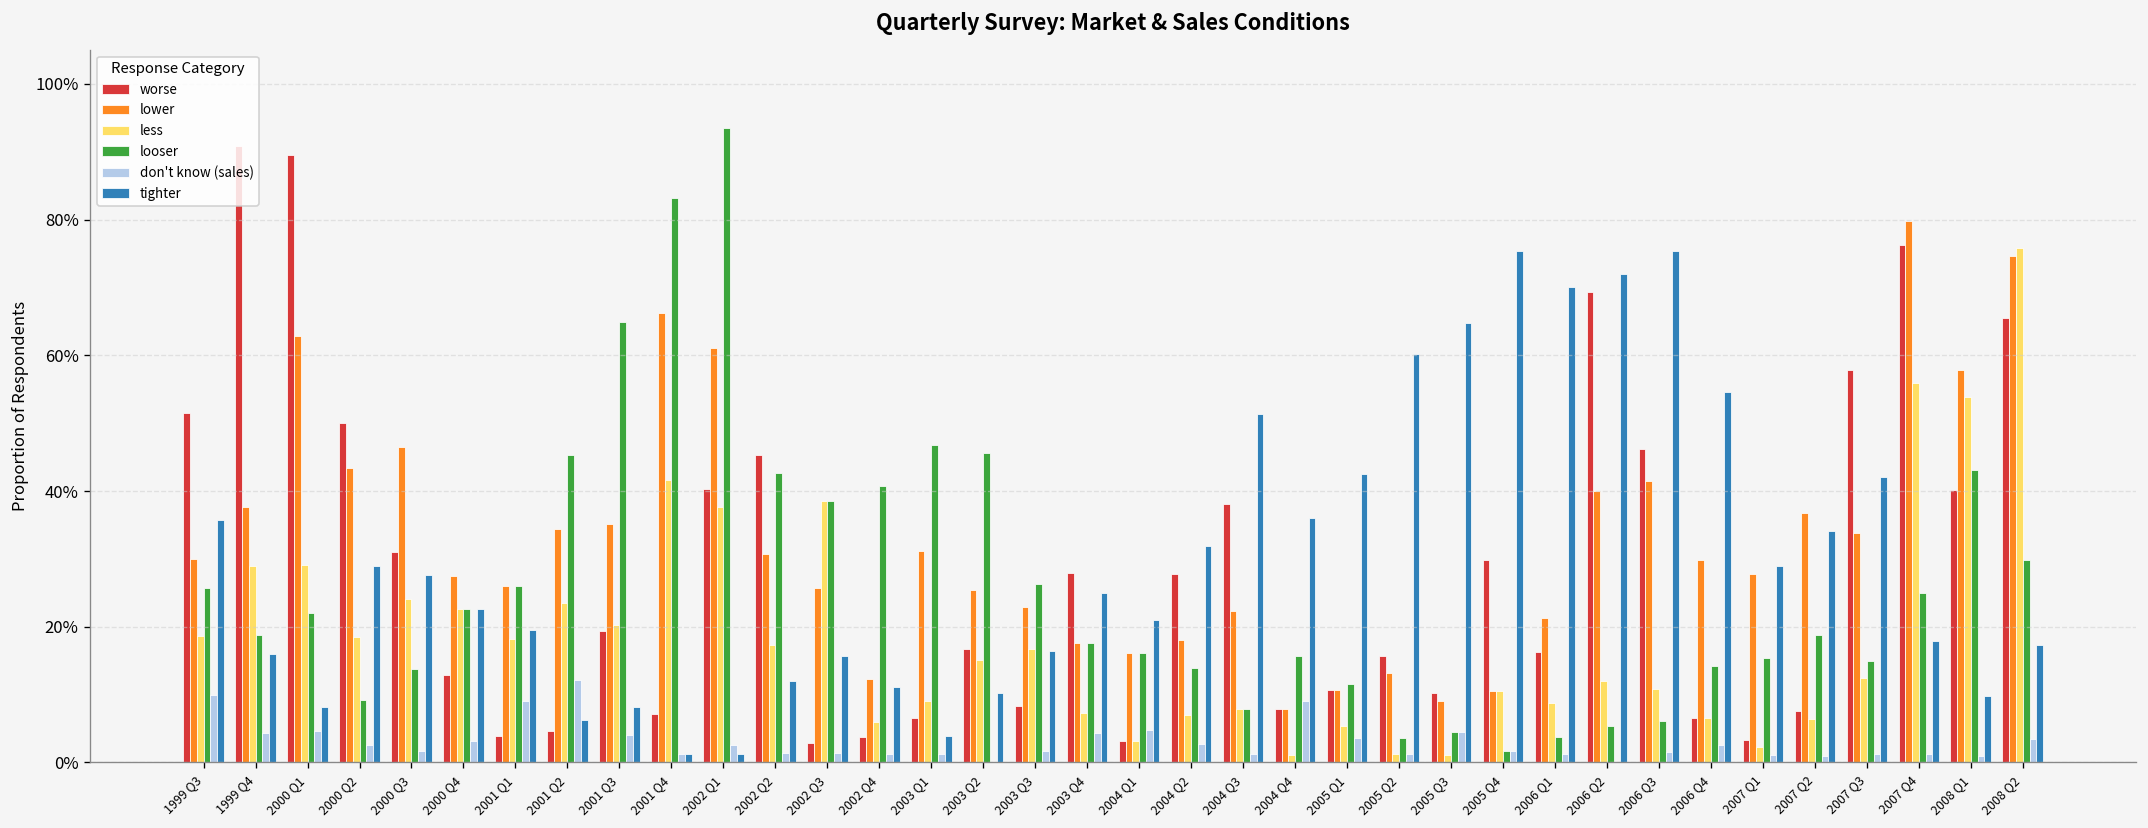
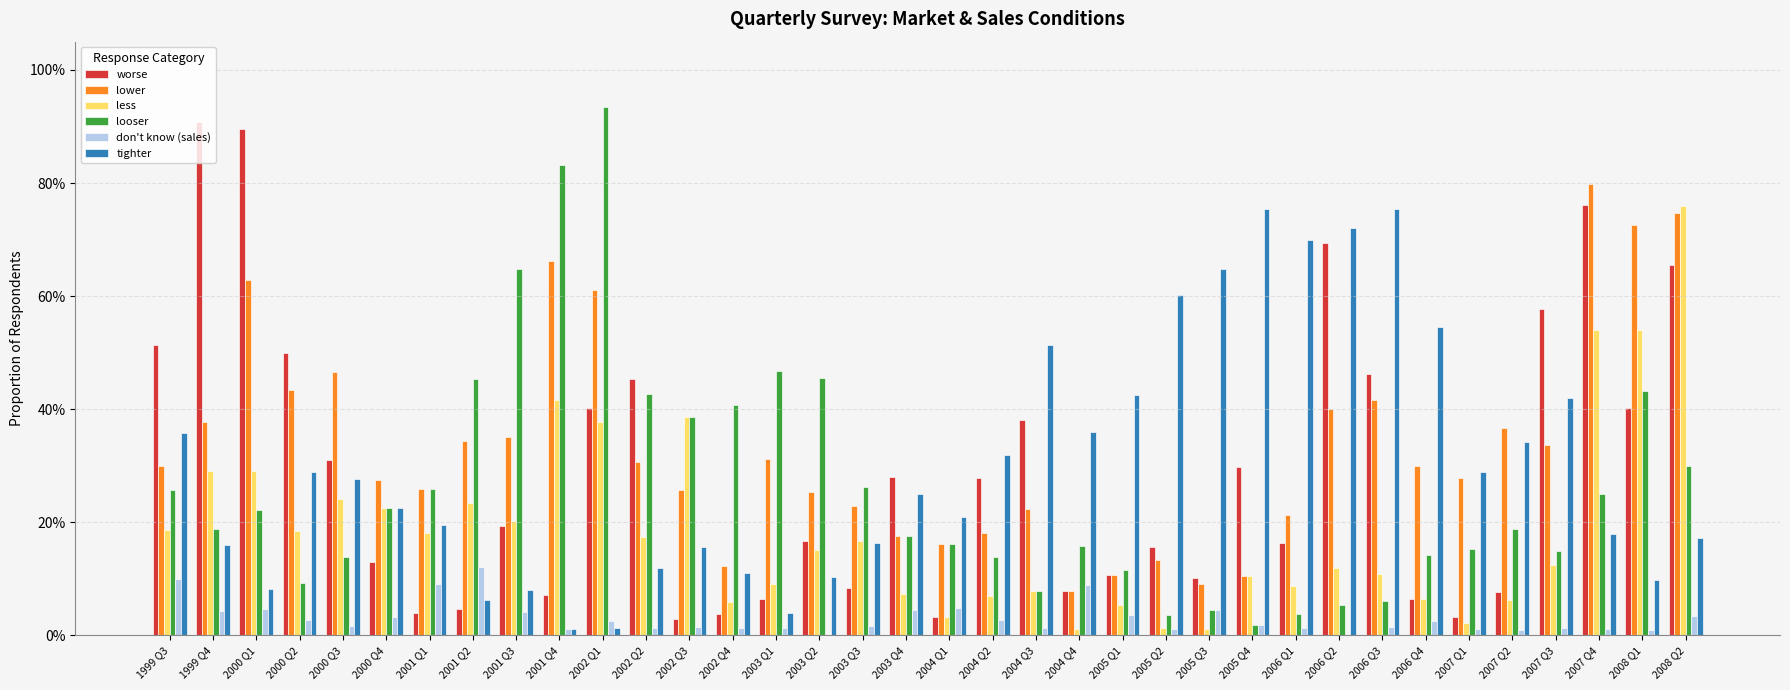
  {
    "lower": {
      "1999 Q3": "30%",
      "1999 Q4": "38%",
      "2000 Q1": "63%",
      "2000 Q2": "43%",
      "2000 Q3": "47%",
      "2000 Q4": "27%",
      "2001 Q1": "26%",
      "2001 Q2": "34%",
      "2001 Q3": "35%",
      "2001 Q4": "66%",
      "2002 Q1": "61%",
      "2002 Q2": "31%",
      "2002 Q3": "26%",
      "2002 Q4": "12%",
      "2003 Q1": "31%",
      "2003 Q2": "25%",
      "2003 Q3": "23%",
      "2003 Q4": "18%",
      "2004 Q1": "16%",
      "2004 Q2": "18%",
      "2004 Q3": "22%",
      "2004 Q4": "8%",
      "2005 Q1": "11%",
      "2005 Q2": "13%",
      "2005 Q3": "9%",
      "2005 Q4": "11%",
      "2006 Q1": "21%",
      "2006 Q2": "40%",
      "2006 Q3": "42%",
      "2006 Q4": "30%",
      "2007 Q1": "28%",
      "2007 Q2": "37%",
      "2007 Q3": "34%",
      "2007 Q4": "80%",
-     "2008 Q1": "58%",
+     "2008 Q1": "73%",
      "2008 Q2": "75%"
    },
    "less": {
      "1999 Q3": "19%",
      "1999 Q4": "29%",
      "2000 Q1": "29%",
      "2000 Q2": "18%",
      "2000 Q3": "24%",
      "2000 Q4": "23%",
      "2001 Q1": "18%",
      "2001 Q2": "23%",
      "2001 Q3": "20%",
      "2001 Q4": "42%",
      "2002 Q1": "38%",
      "2002 Q2": "17%",
      "2002 Q3": "39%",
      "2002 Q4": "6%",
      "2003 Q1": "9%",
      "2003 Q2": "15%",
      "2003 Q3": "17%",
      "2003 Q4": "7%",
      "2004 Q1": "3%",
      "2004 Q2": "7%",
      "2004 Q3": "8%",
      "2004 Q4": "1%",
      "2005 Q1": "5%",
      "2005 Q2": "1%",
      "2005 Q3": "1%",
      "2005 Q4": "11%",
      "2006 Q1": "9%",
      "2006 Q2": "12%",
      "2006 Q3": "11%",
      "2006 Q4": "6%",
      "2007 Q1": "2%",
      "2007 Q2": "6%",
      "2007 Q3": "13%",
-     "2007 Q4": "56%",
+     "2007 Q4": "54%",
      "2008 Q1": "54%",
      "2008 Q2": "76%"
    }
  }
